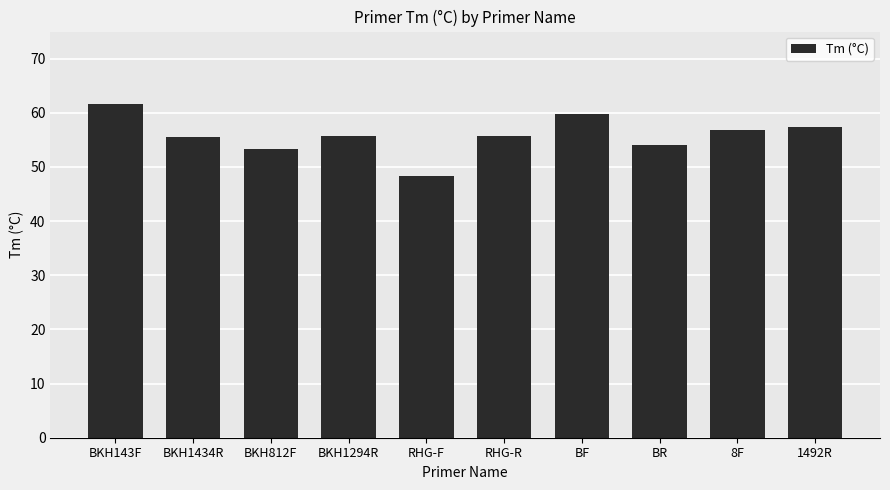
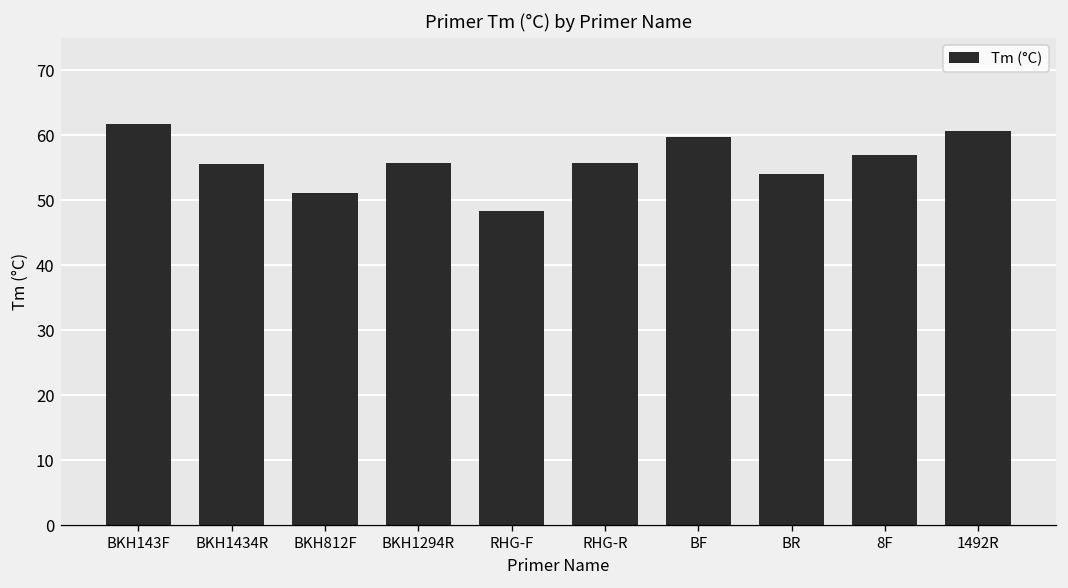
  {
    "BKH143F": 62,
    "BKH1434R": 56,
-   "BKH812F": 53,
+   "BKH812F": 51,
    "BKH1294R": 56,
    "RHG-F": 48,
    "RHG-R": 56,
    "BF": 60,
    "BR": 54,
    "8F": 57,
-   "1492R": 57
+   "1492R": 61
  }
